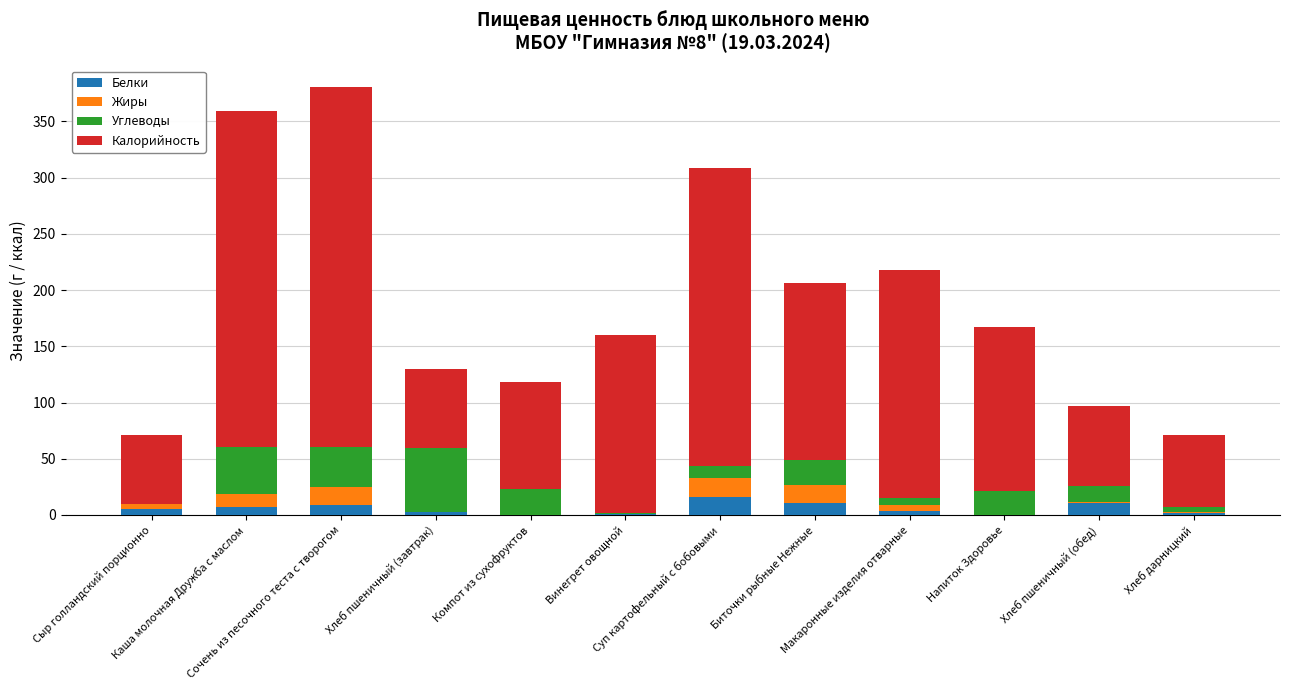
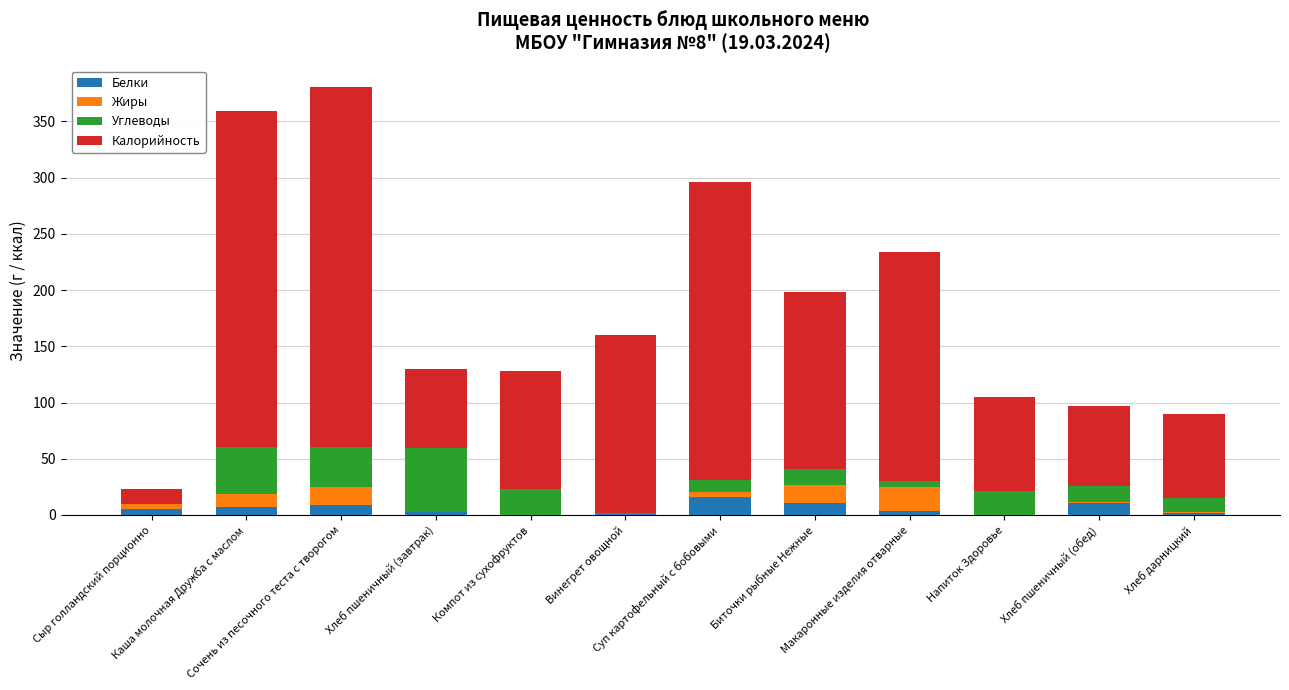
  {
    "Белки": {
      "Сыр голландский порционно": 5,
      "Каша молочная Дружба с маслом": 7,
      "Сочень из песочного теста с творогом": 9,
      "Хлеб пшеничный (завтрак)": 2,
      "Суп картофельный с бобовыми": 16,
      "Биточки рыбные Нежные": 11,
      "Макаронные изделия отварные": 3,
      "Хлеб пшеничный (обед)": 11
    },
    "Жиры": {
      "Сыр голландский порционно": 5,
      "Каша молочная Дружба с маслом": 11,
      "Сочень из песочного теста с творогом": 16,
-     "Суп картофельный с бобовыми": 17,
+     "Суп картофельный с бобовыми": 5,
      "Биточки рыбные Нежные": 16,
-     "Макаронные изделия отварные": 6
+     "Макаронные изделия отварные": 21
    },
    "Углеводы": {
      "Сыр голландский порционно": 0,
      "Каша молочная Дружба с маслом": 42,
      "Сочень из песочного теста с творогом": 35,
      "Хлеб пшеничный (завтрак)": 57,
      "Компот из сухофруктов": 23,
      "Суп картофельный с бобовыми": 11,
-     "Биточки рыбные Нежные": 23,
+     "Биточки рыбные Нежные": 15,
      "Макаронные изделия отварные": 6,
      "Напиток Здоровье": 21,
      "Хлеб пшеничный (обед)": 15,
-     "Хлеб дарницкий": 5
+     "Хлеб дарницкий": 13
    },
    "Калорийность": {
-     "Сыр голландский порционно": 62,
+     "Сыр голландский порционно": 13,
      "Каша молочная Дружба с маслом": 299,
      "Сочень из песочного теста с творогом": 320,
      "Хлеб пшеничный (завтрак)": 70,
-     "Компот из сухофруктов": 95,
+     "Компот из сухофруктов": 105,
      "Винегрет овощной": 158,
      "Суп картофельный с бобовыми": 265,
      "Биточки рыбные Нежные": 157,
      "Макаронные изделия отварные": 203,
-     "Напиток Здоровье": 146,
+     "Напиток Здоровье": 84,
      "Хлеб пшеничный (обед)": 70,
-     "Хлеб дарницкий": 64
+     "Хлеб дарницкий": 74
    }
  }
